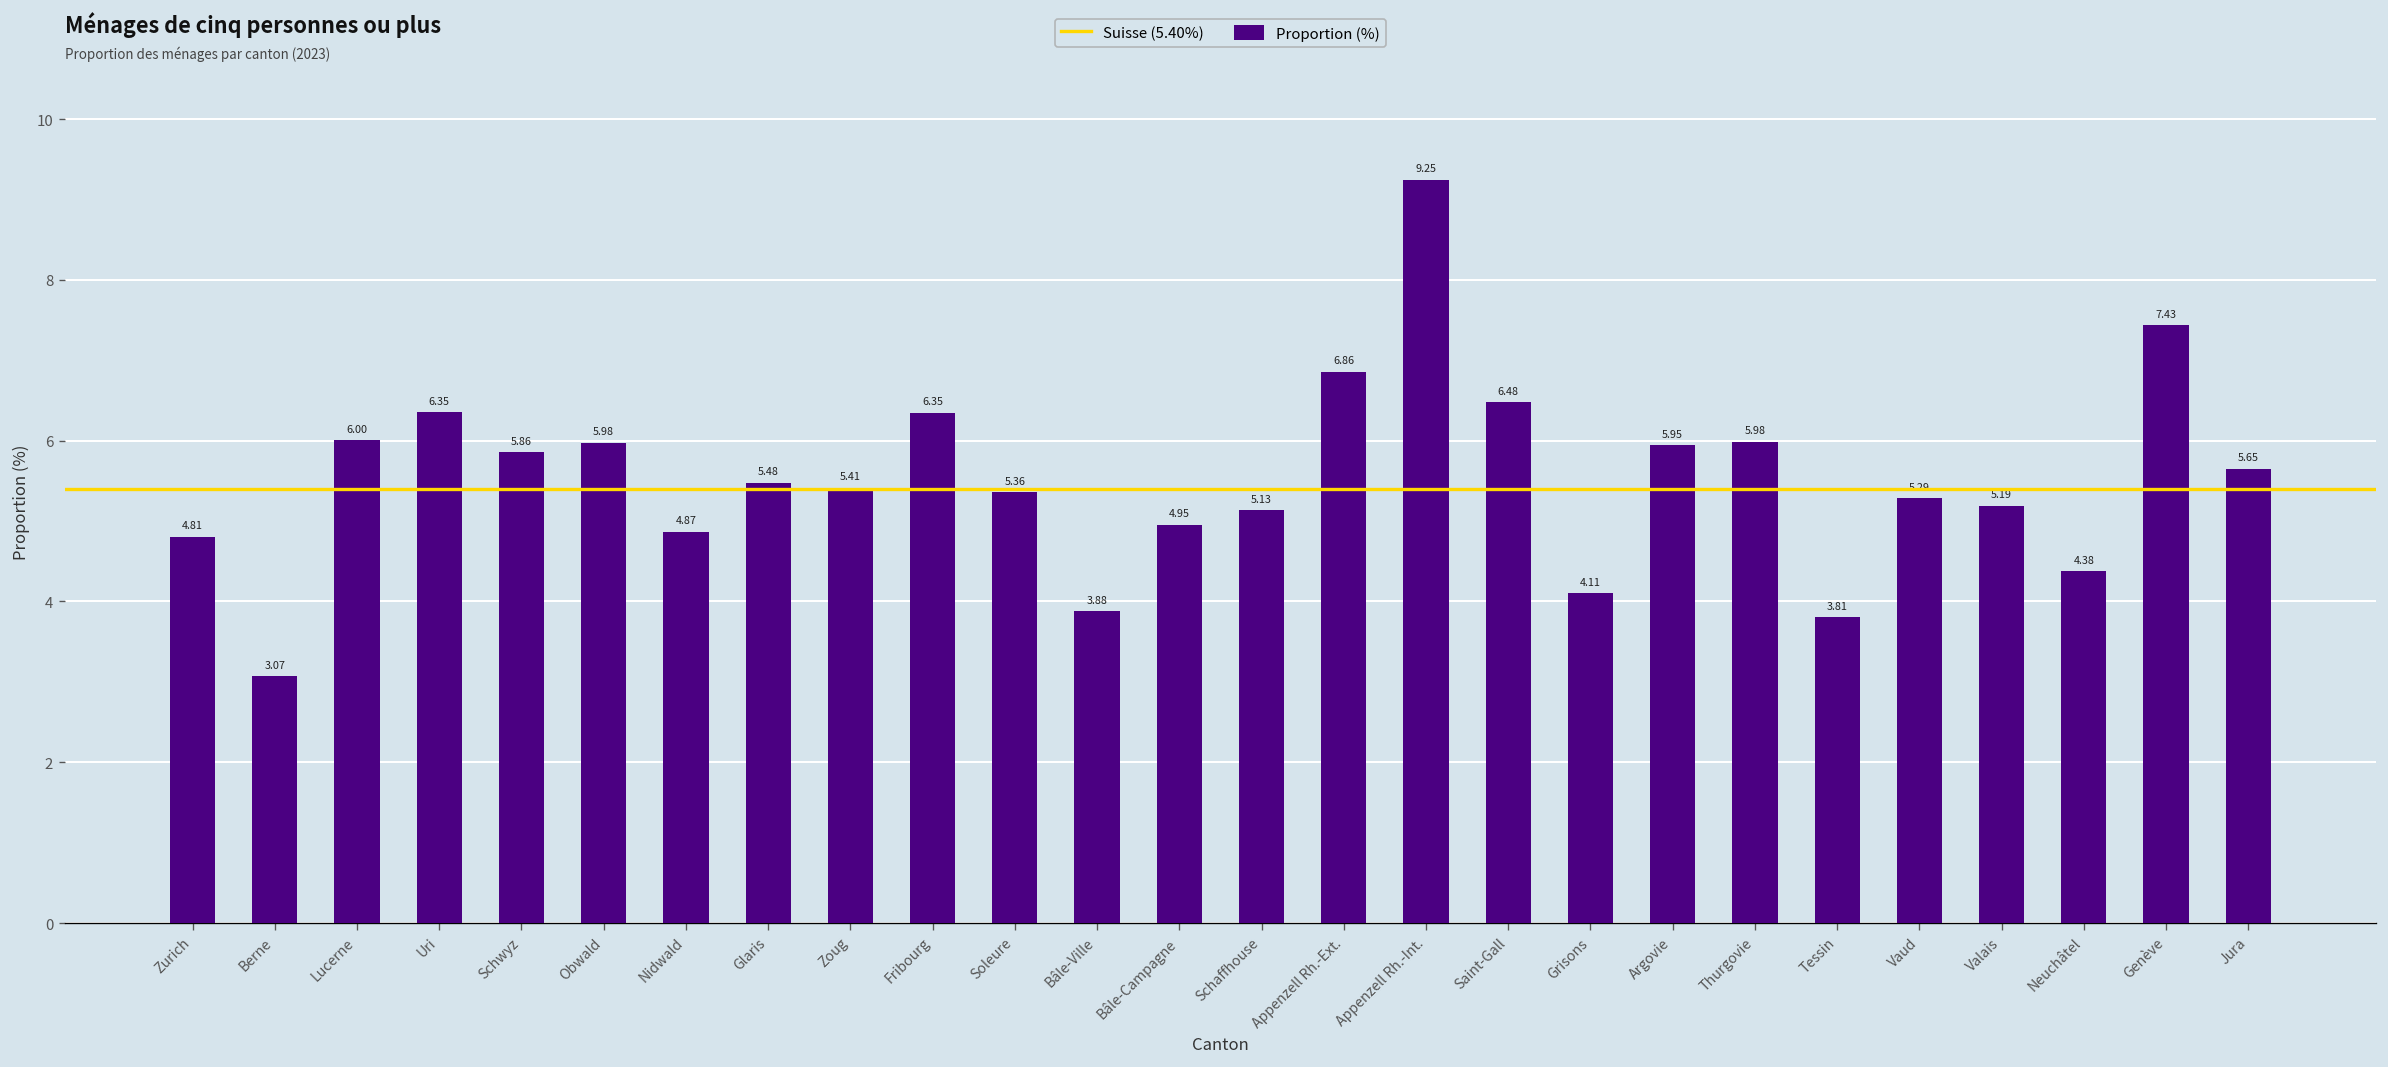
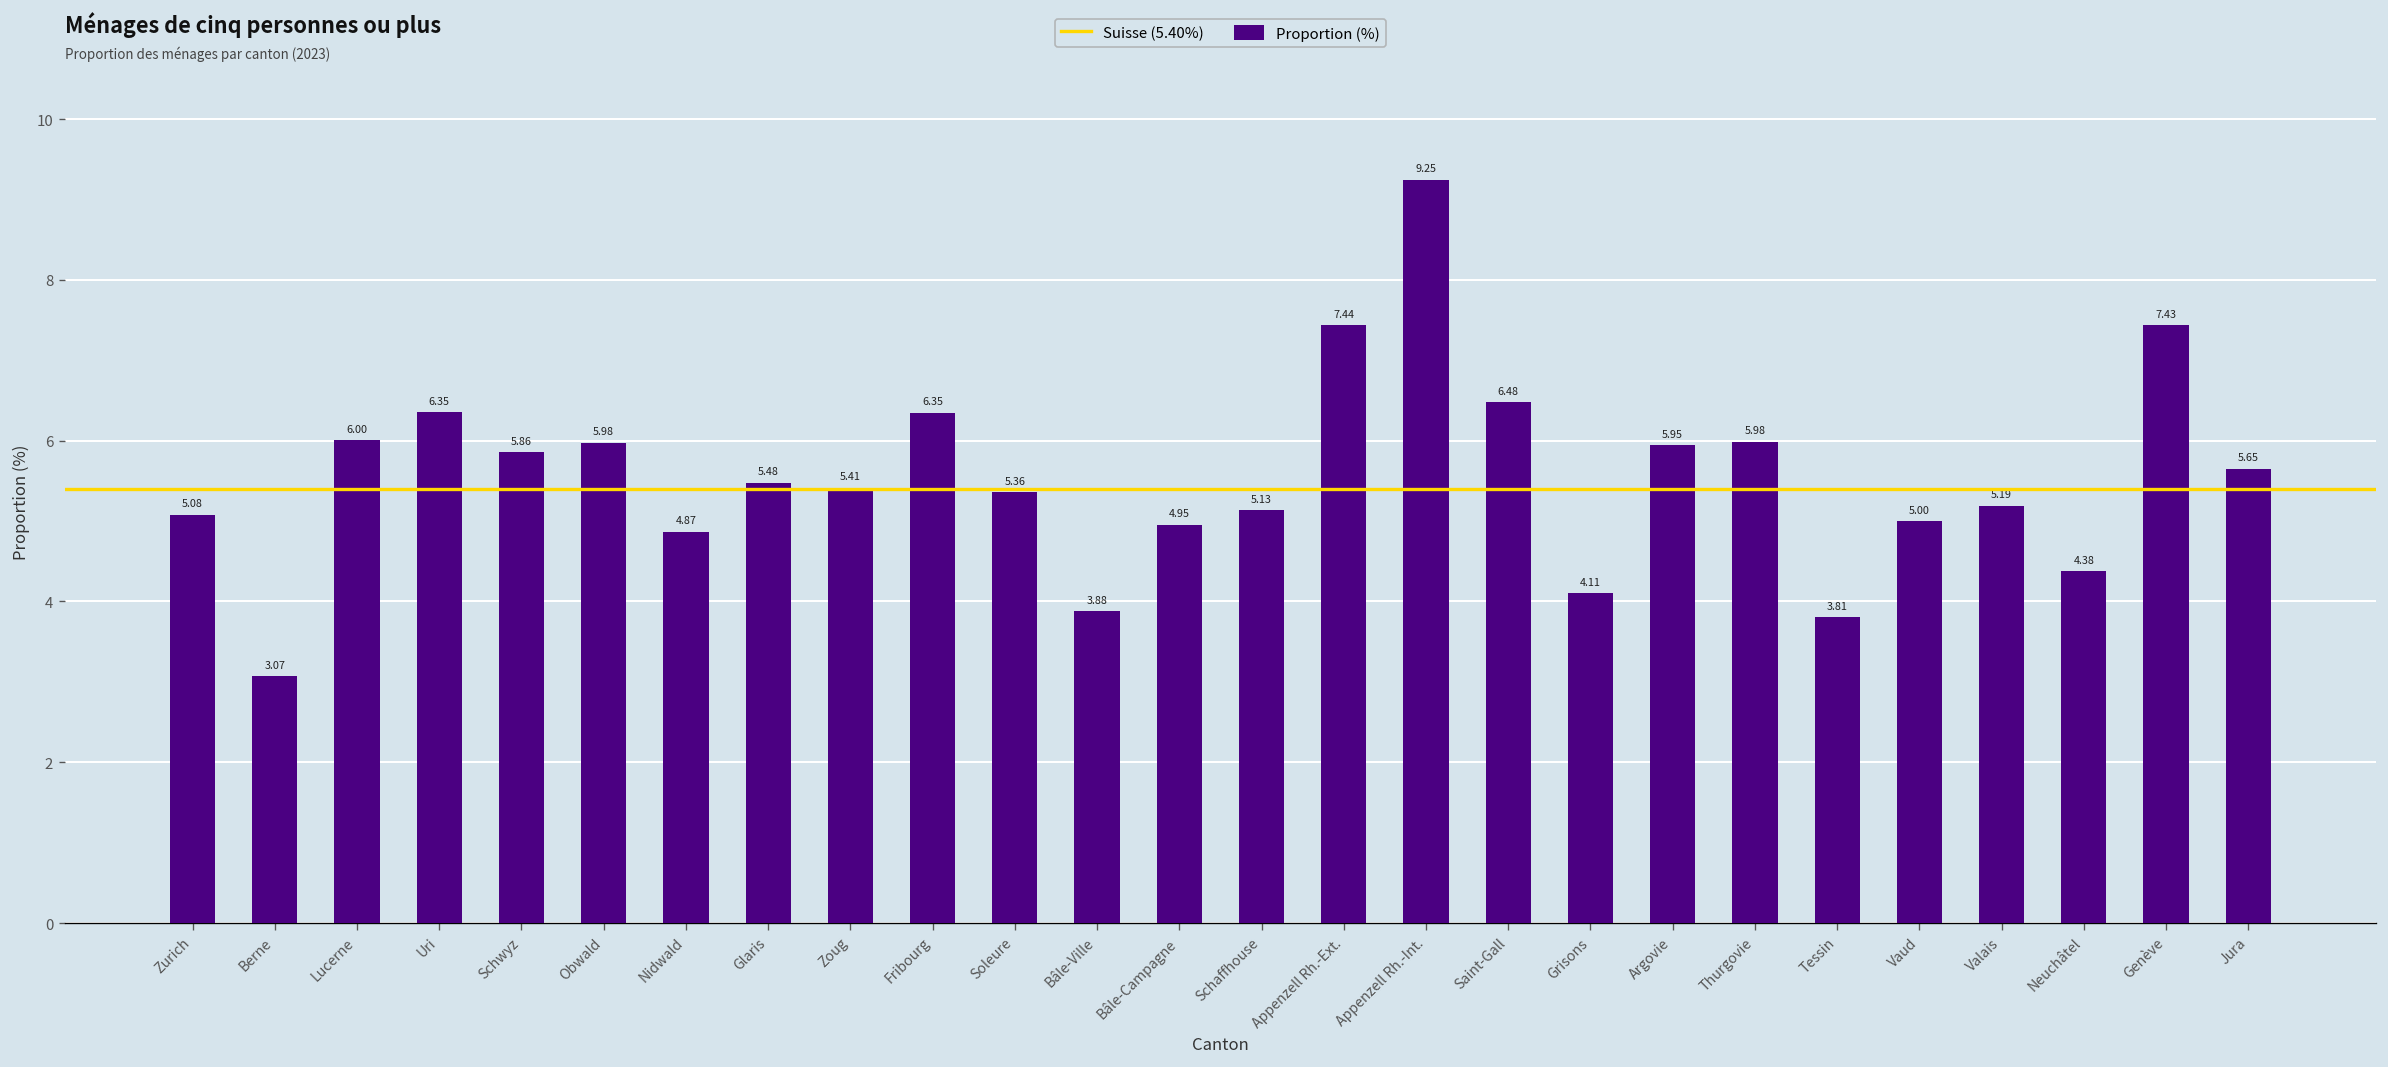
  {
-   "Zurich": 4.81,
+   "Zurich": 5.08,
    "Berne": 3.07,
    "Lucerne": 6.00,
    "Uri": 6.35,
    "Schwyz": 5.86,
    "Obwald": 5.98,
    "Nidwald": 4.87,
    "Glaris": 5.48,
    "Zoug": 5.41,
    "Fribourg": 6.35,
    "Soleure": 5.36,
    "Bâle-Ville": 3.88,
    "Bâle-Campagne": 4.95,
    "Schaffhouse": 5.13,
-   "Appenzell Rh.-Ext.": 6.86,
+   "Appenzell Rh.-Ext.": 7.44,
    "Appenzell Rh.-Int.": 9.25,
    "Saint-Gall": 6.48,
    "Grisons": 4.11,
    "Argovie": 5.95,
    "Thurgovie": 5.98,
    "Tessin": 3.81,
-   "Vaud": 5.29,
+   "Vaud": 5.00,
    "Valais": 5.19,
    "Neuchâtel": 4.38,
    "Genève": 7.43,
    "Jura": 5.65
  }
